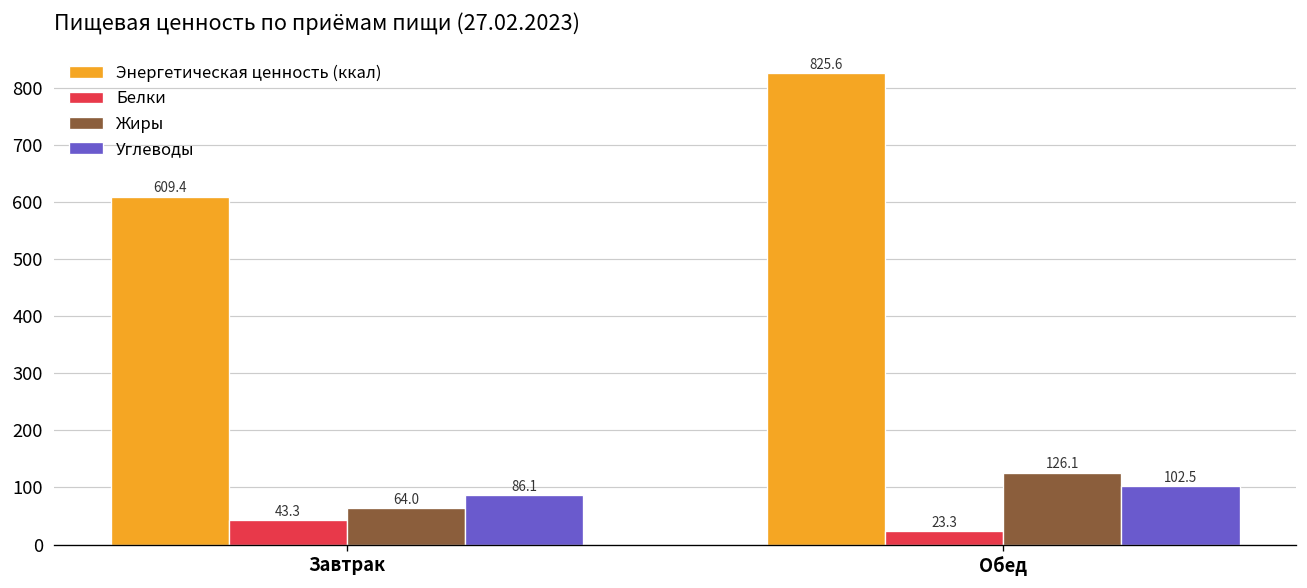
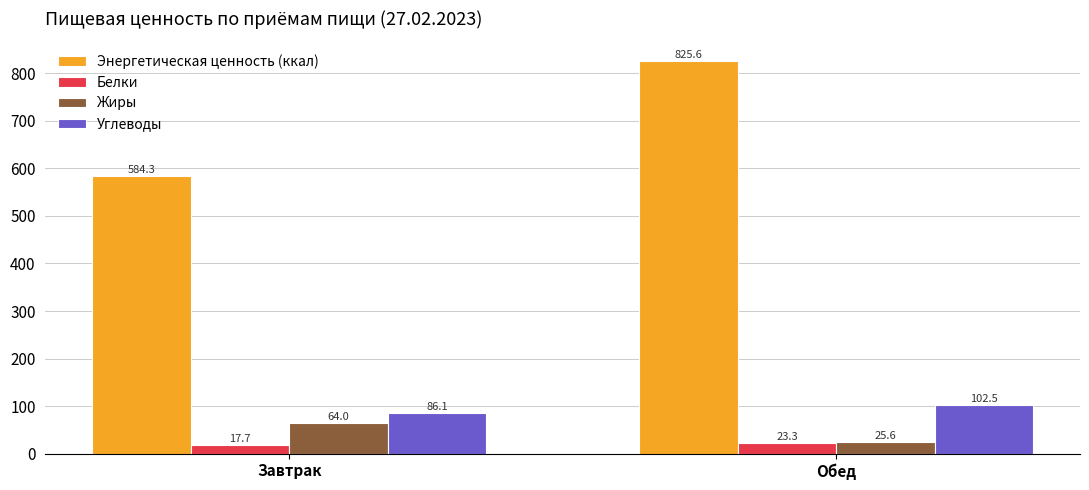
  {
    "Энергетическая ценность (ккал)": {
-     "Завтрак": 609.4,
+     "Завтрак": 584.3,
      "Обед": 825.6
    },
    "Белки": {
-     "Завтрак": 43.3,
+     "Завтрак": 17.7,
      "Обед": 23.3
    },
    "Жиры": {
      "Завтрак": 64.0,
-     "Обед": 126.1
+     "Обед": 25.6
    },
    "Углеводы": {
      "Завтрак": 86.1,
      "Обед": 102.5
    }
  }
